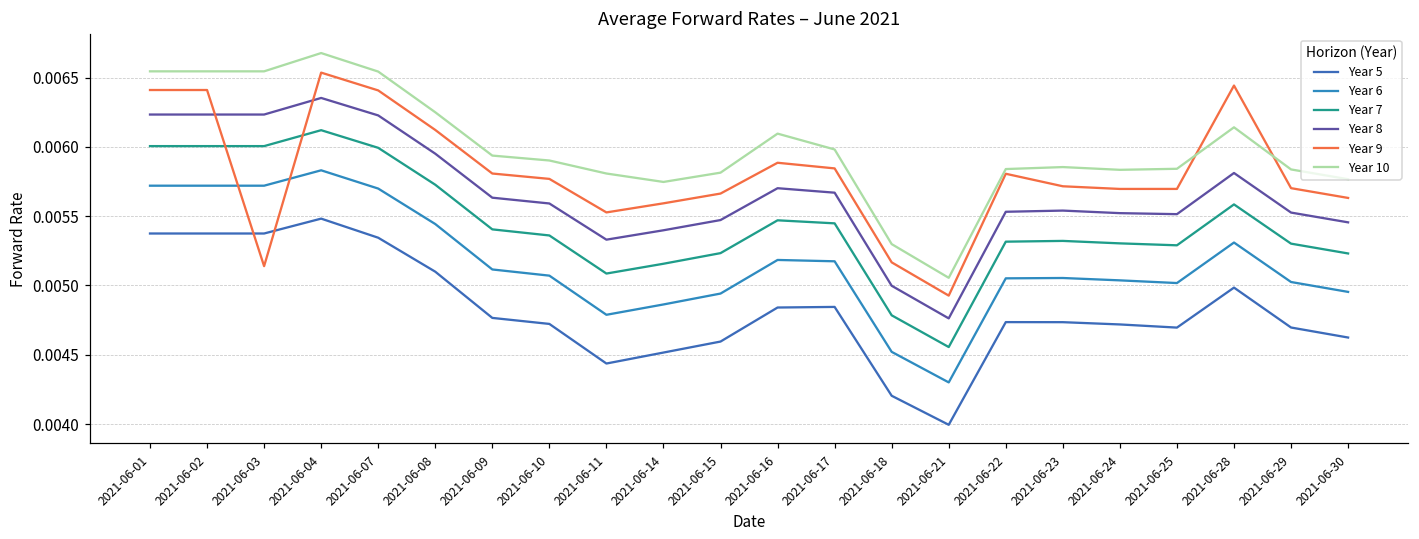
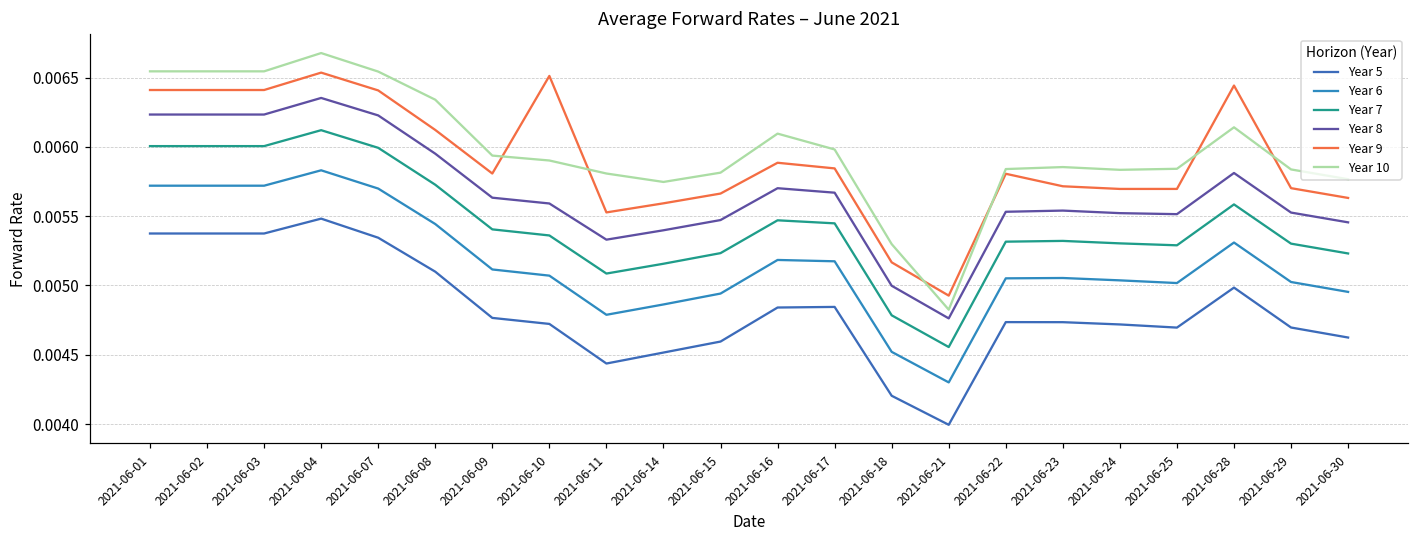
  {
    "Year 9": {
      "2021-06-01": 0.00641,
      "2021-06-02": 0.00641,
-     "2021-06-03": 0.00514,
+     "2021-06-03": 0.00641,
      "2021-06-04": 0.00654,
      "2021-06-07": 0.00641,
      "2021-06-08": 0.00612,
      "2021-06-09": 0.00581,
-     "2021-06-10": 0.00577,
+     "2021-06-10": 0.00651,
      "2021-06-11": 0.00553,
      "2021-06-14": 0.00559,
      "2021-06-15": 0.00566,
      "2021-06-16": 0.00589,
      "2021-06-17": 0.00585,
      "2021-06-18": 0.00517,
      "2021-06-21": 0.00493,
      "2021-06-22": 0.00581,
      "2021-06-23": 0.00572,
      "2021-06-24": 0.00570,
      "2021-06-25": 0.00570,
      "2021-06-28": 0.00644,
      "2021-06-29": 0.00570,
      "2021-06-30": 0.00563
    },
    "Year 10": {
      "2021-06-01": 0.00655,
      "2021-06-02": 0.00655,
      "2021-06-03": 0.00655,
      "2021-06-04": 0.00668,
      "2021-06-07": 0.00654,
-     "2021-06-08": 0.00625,
+     "2021-06-08": 0.00634,
      "2021-06-09": 0.00594,
      "2021-06-10": 0.00590,
      "2021-06-11": 0.00581,
      "2021-06-14": 0.00575,
      "2021-06-15": 0.00581,
      "2021-06-16": 0.00610,
      "2021-06-17": 0.00598,
      "2021-06-18": 0.00530,
-     "2021-06-21": 0.00506,
+     "2021-06-21": 0.00483,
      "2021-06-22": 0.00584,
      "2021-06-23": 0.00585,
      "2021-06-24": 0.00583,
      "2021-06-25": 0.00584,
      "2021-06-28": 0.00614,
      "2021-06-29": 0.00584,
      "2021-06-30": 0.00577
    }
  }
